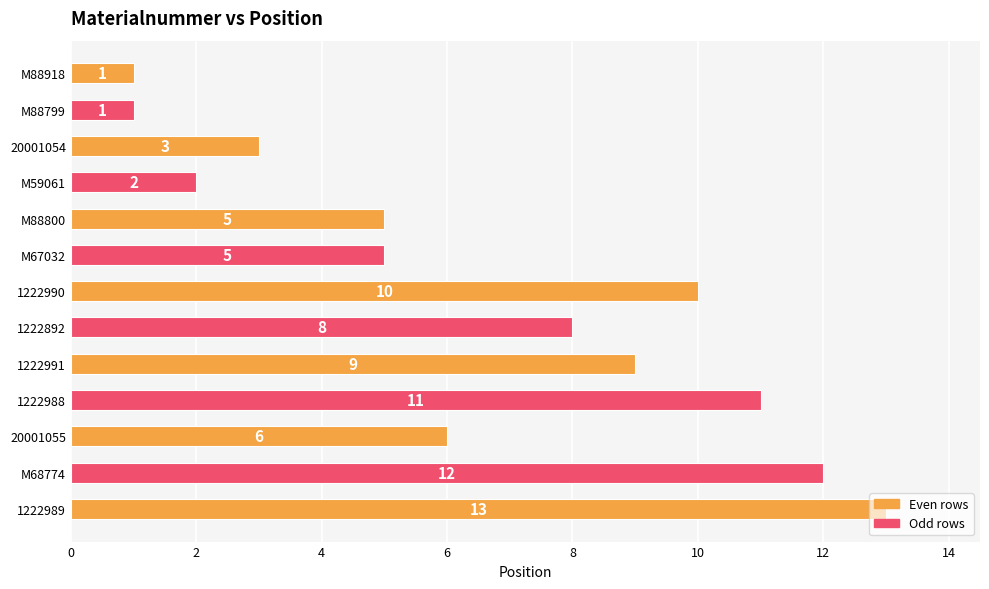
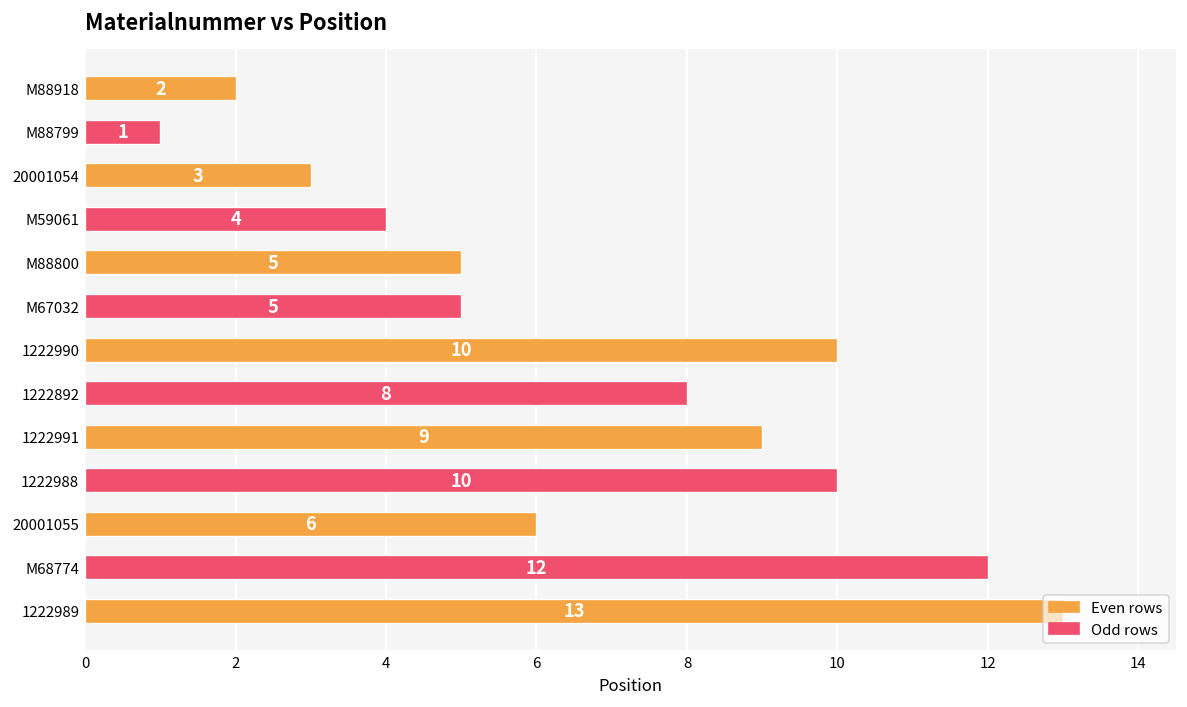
  {
-   "M88918": 1,
+   "M88918": 2,
    "M88799": 1,
    "20001054": 3,
-   "M59061": 2,
+   "M59061": 4,
    "M88800": 5,
    "M67032": 5,
    "1222990": 10,
    "1222892": 8,
    "1222991": 9,
-   "1222988": 11,
+   "1222988": 10,
    "20001055": 6,
    "M68774": 12
  }
